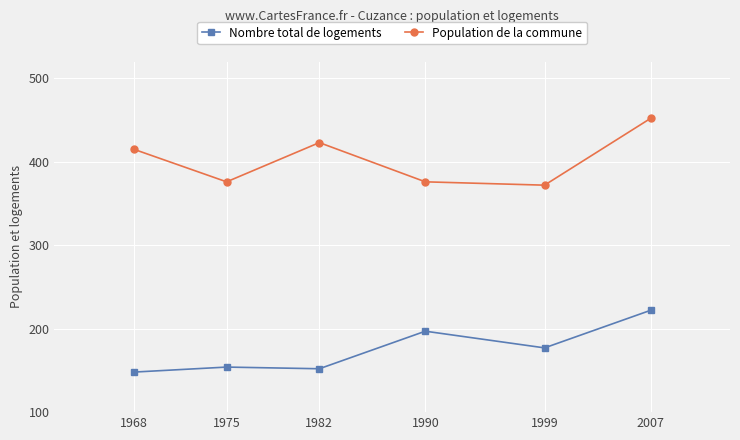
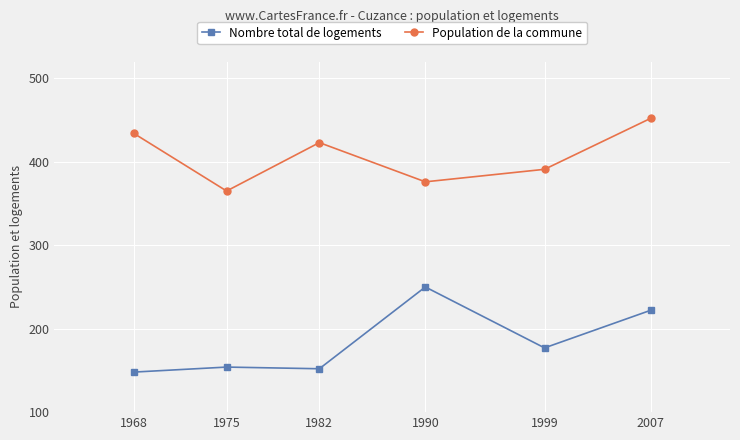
  {
    "Nombre total de logements": {
      "1968": 150,
      "1975": 150,
      "1982": 150,
-     "1990": 200,
+     "1990": 250,
      "1999": 180,
      "2007": 220
    },
    "Population de la commune": {
-     "1968": 420,
-     "1975": 380,
+     "1968": 430,
+     "1975": 370,
      "1982": 420,
      "1990": 380,
-     "1999": 370,
+     "1999": 390,
      "2007": 450
    }
  }
